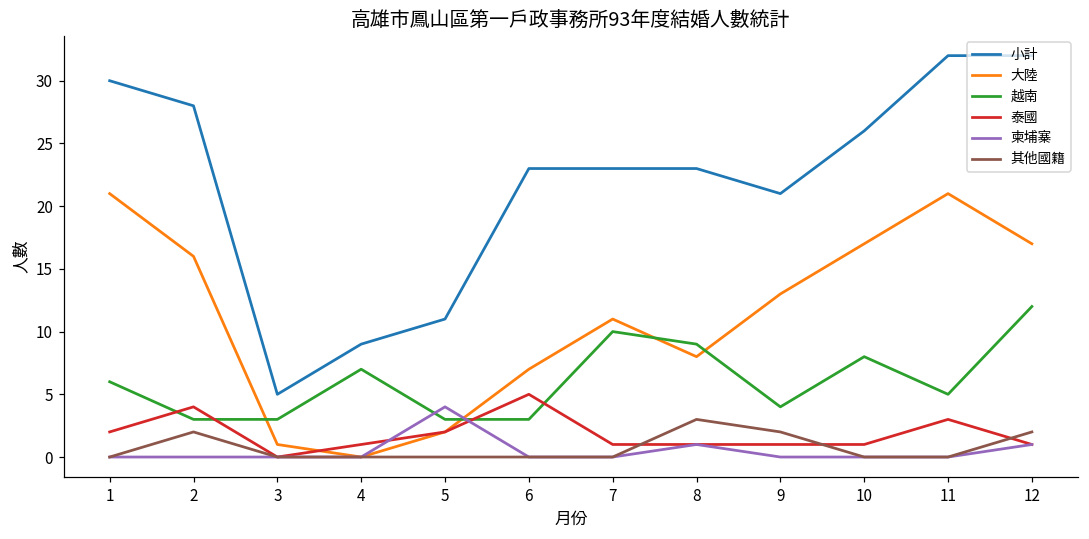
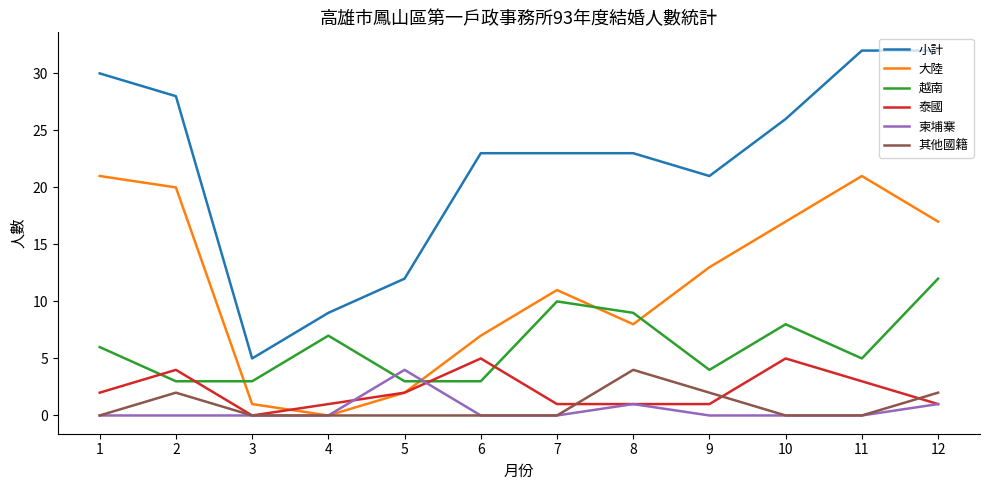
  {
    "小計": {
      "1": 30,
      "2": 28,
      "3": 5,
      "4": 9,
-     "5": 11,
+     "5": 12,
      "6": 23,
      "7": 23,
      "8": 23,
      "9": 21,
      "10": 26,
      "11": 32
    },
    "大陸": {
      "1": 21,
-     "2": 16,
+     "2": 20,
      "3": 1,
      "6": 7,
      "7": 11,
      "8": 8,
      "9": 13,
      "10": 17,
      "11": 21,
      "12": 17
    },
    "越南": {
      "1": 6,
      "2": 3,
      "3": 3,
      "4": 7,
      "5": 3,
      "6": 3,
      "7": 10,
      "8": 9,
      "9": 4,
      "10": 8,
      "11": 5,
      "12": 12
    },
    "泰國": {
      "1": 2,
      "2": 4,
      "4": 1,
      "6": 5,
      "7": 1,
      "9": 1,
-     "10": 1,
+     "10": 5,
      "11": 3
    },
    "柬埔寨": {
      "2": 0,
      "5": 4,
      "9": 0
    },
    "其他國籍": {
      "2": 2,
      "5": 0,
-     "8": 3,
+     "8": 4,
      "9": 2,
      "12": 2
    }
  }
